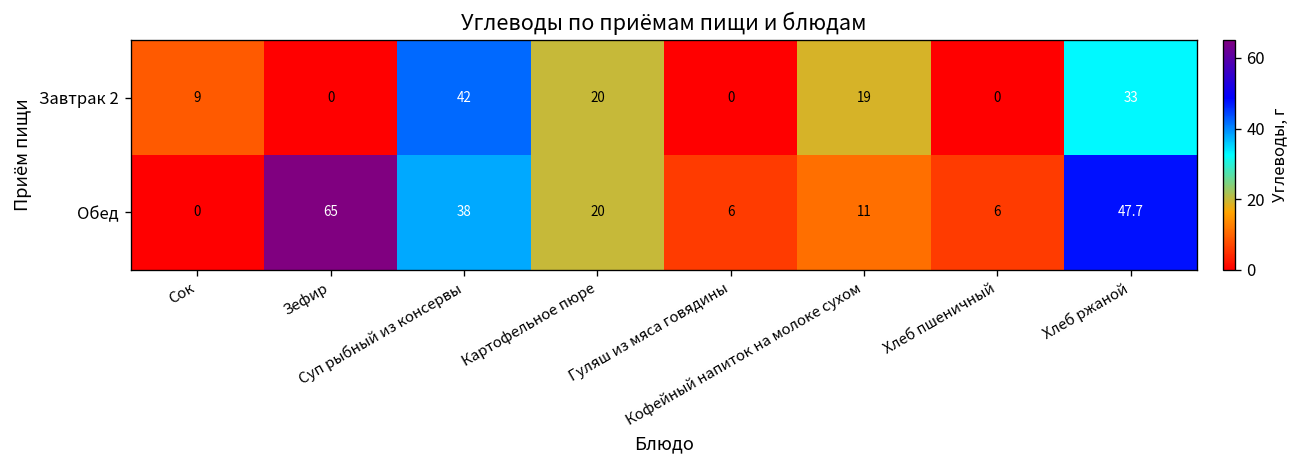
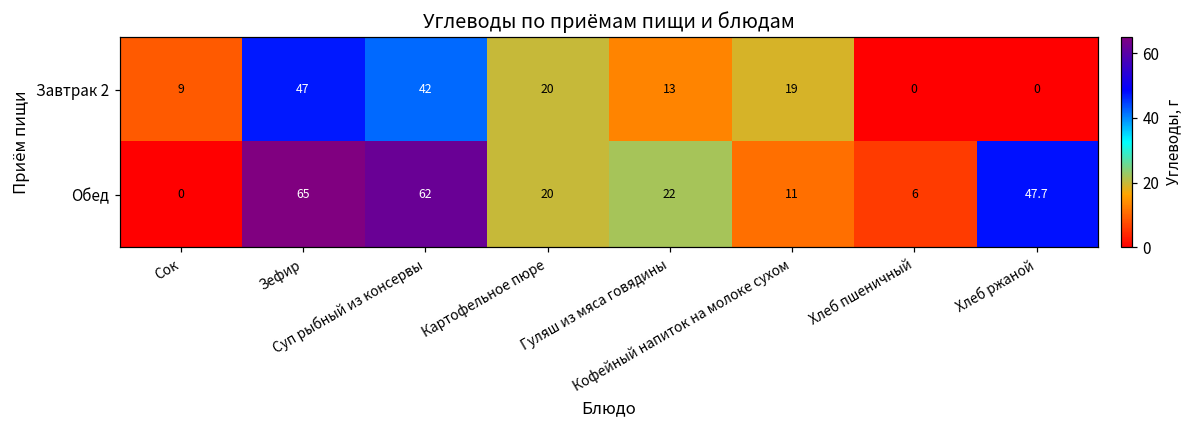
  {
    "Завтрак 2": {
      "Сок": 9,
-     "Зефир": 0,
+     "Зефир": 47,
      "Суп рыбный из консервы": 42,
      "Картофельное пюре": 20,
-     "Гуляш из мяса говядины": 0,
+     "Гуляш из мяса говядины": 13,
      "Кофейный напиток на молоке сухом": 19,
      "Хлеб пшеничный": 0,
-     "Хлеб ржаной": 33
+     "Хлеб ржаной": 0
    },
    "Обед": {
      "Сок": 0,
      "Зефир": 65,
-     "Суп рыбный из консервы": 38,
+     "Суп рыбный из консервы": 62,
      "Картофельное пюре": 20,
-     "Гуляш из мяса говядины": 6,
+     "Гуляш из мяса говядины": 22,
      "Кофейный напиток на молоке сухом": 11,
      "Хлеб пшеничный": 6,
      "Хлеб ржаной": 47.7
    }
  }
